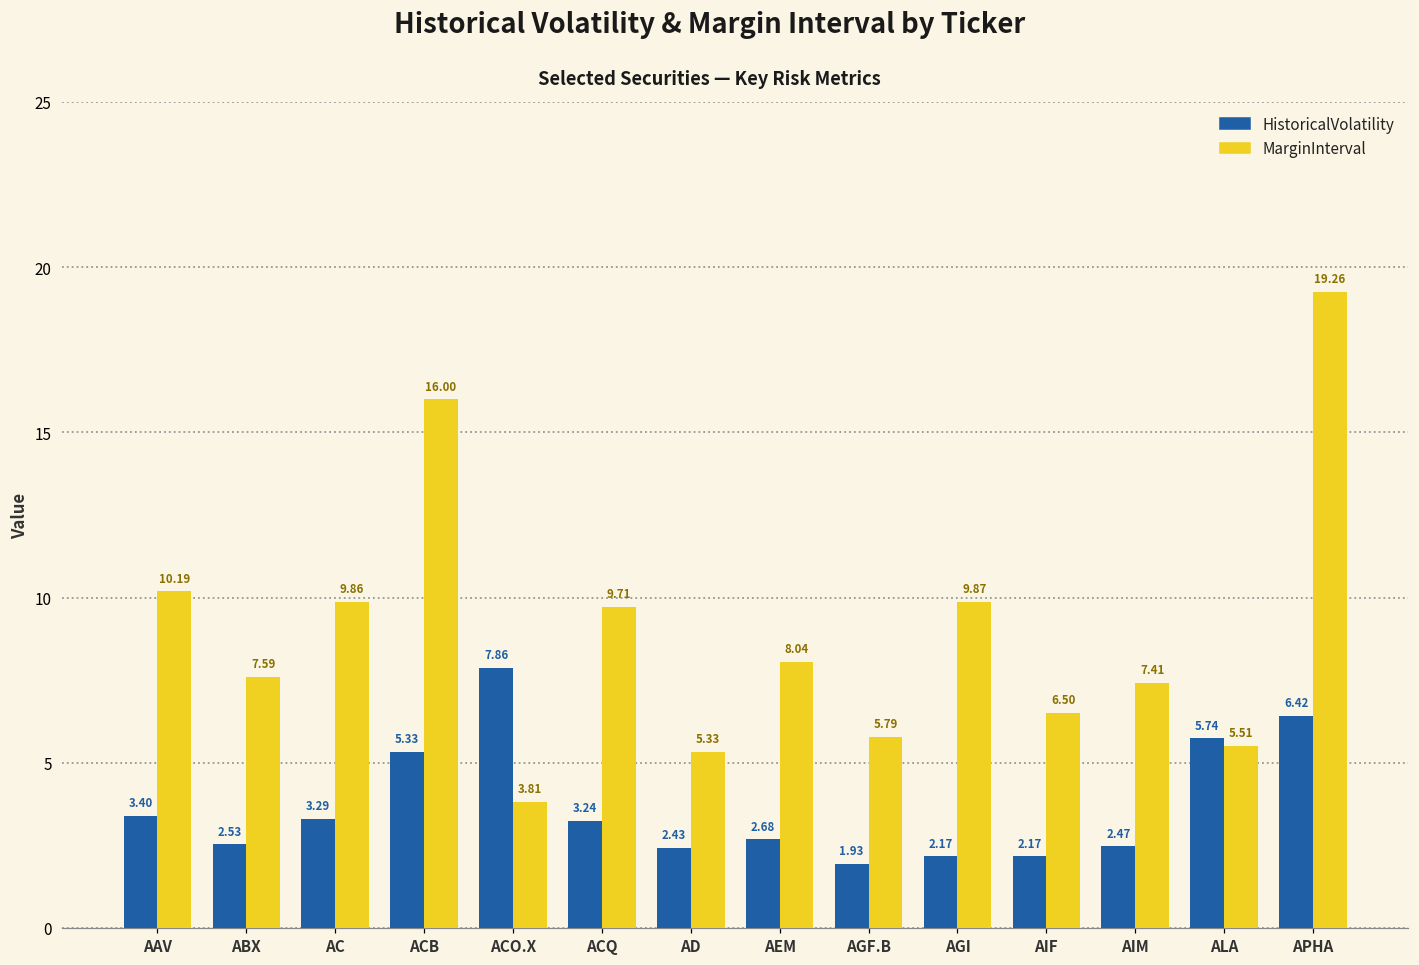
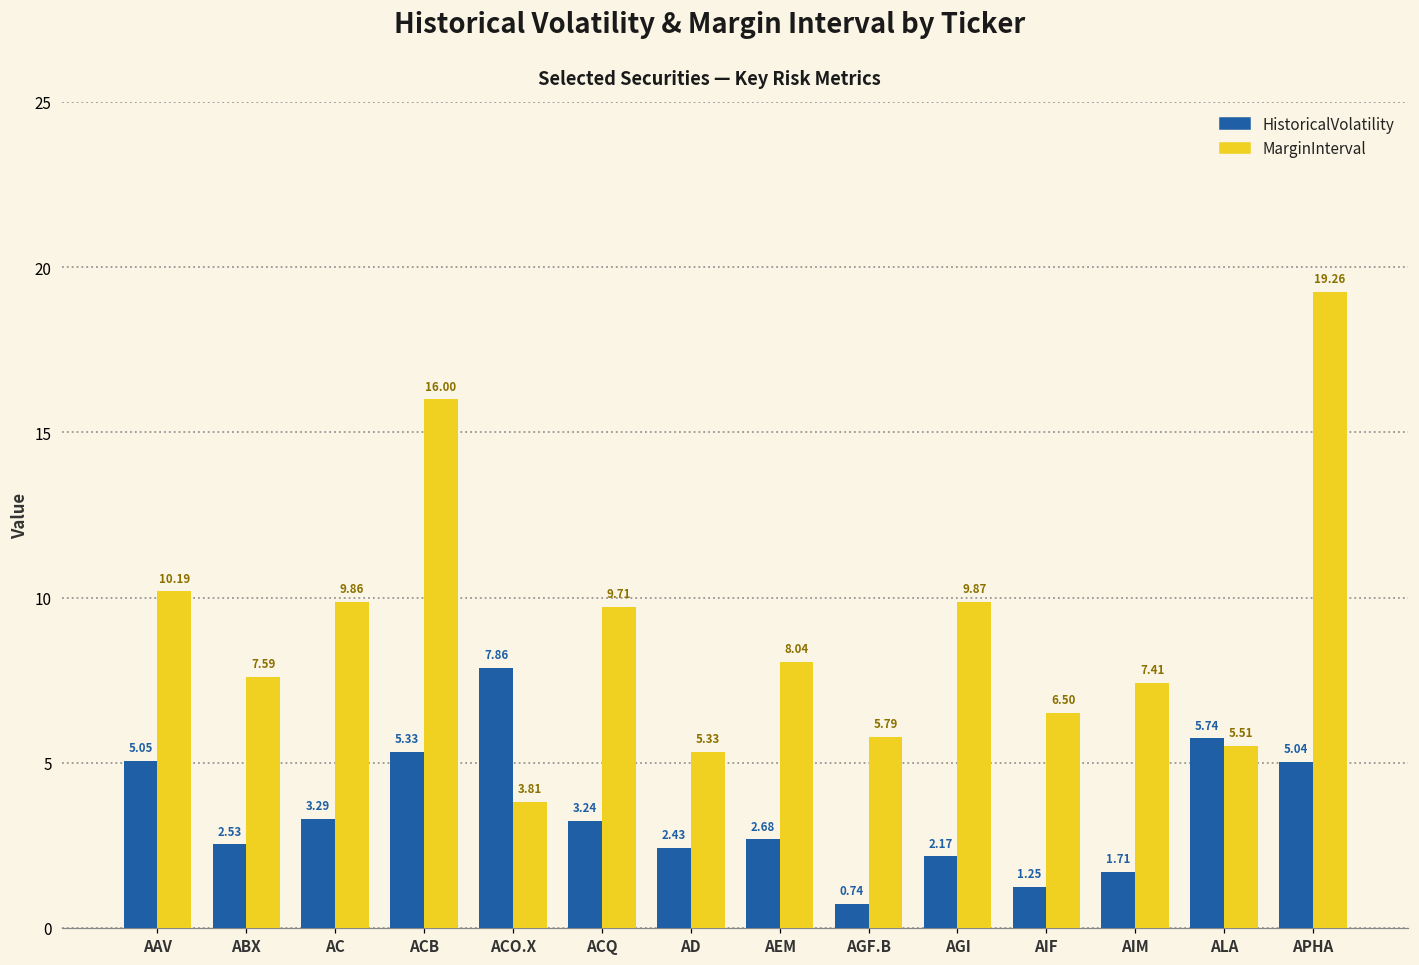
  {
    "HistoricalVolatility": {
-     "AAV": 3.40,
+     "AAV": 5.05,
      "ABX": 2.53,
      "AC": 3.29,
      "ACB": 5.33,
      "ACO.X": 7.86,
      "ACQ": 3.24,
      "AD": 2.43,
      "AEM": 2.68,
-     "AGF.B": 1.93,
+     "AGF.B": 0.74,
      "AGI": 2.17,
-     "AIF": 2.17,
-     "AIM": 2.47,
+     "AIF": 1.25,
+     "AIM": 1.71,
      "ALA": 5.74,
-     "APHA": 6.42
+     "APHA": 5.04
    },
    "MarginInterval": {
      "AAV": 10.19,
      "ABX": 7.59,
      "AC": 9.86,
      "ACB": 16.00,
      "ACO.X": 3.81,
      "ACQ": 9.71,
      "AD": 5.33,
      "AEM": 8.04,
      "AGF.B": 5.79,
      "AGI": 9.87,
      "AIF": 6.50,
      "AIM": 7.41,
      "ALA": 5.51,
      "APHA": 19.26
    }
  }
